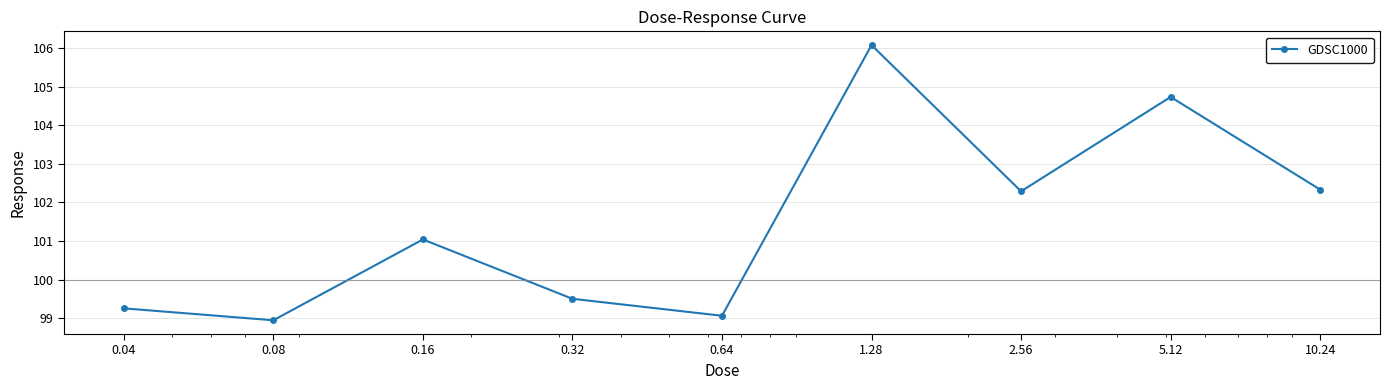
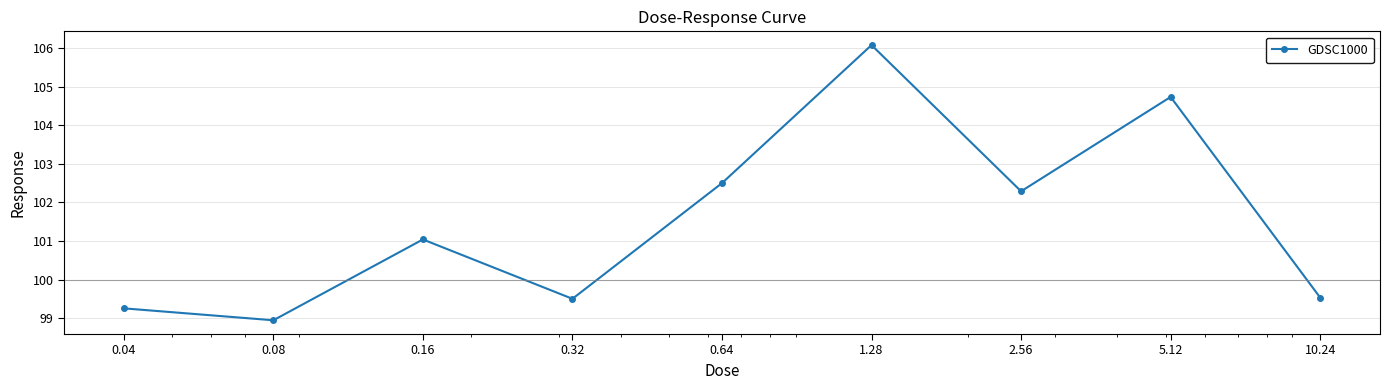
  {
    "0.04": 99.3,
    "0.08": 98.9,
    "0.16": 101.0,
    "0.32": 99.5,
-   "0.64": 99.1,
+   "0.64": 102.5,
    "1.28": 106.1,
    "2.56": 102.3,
    "5.12": 104.7,
-   "10.24": 102.3
+   "10.24": 99.5
  }
